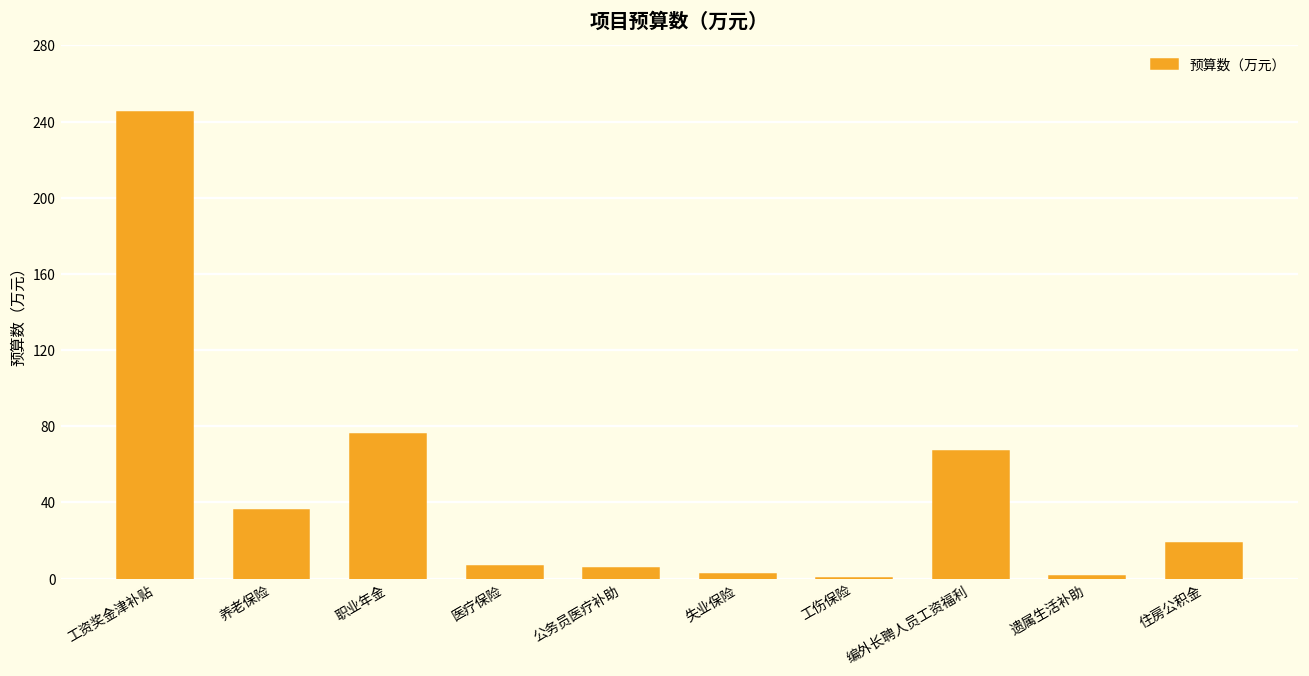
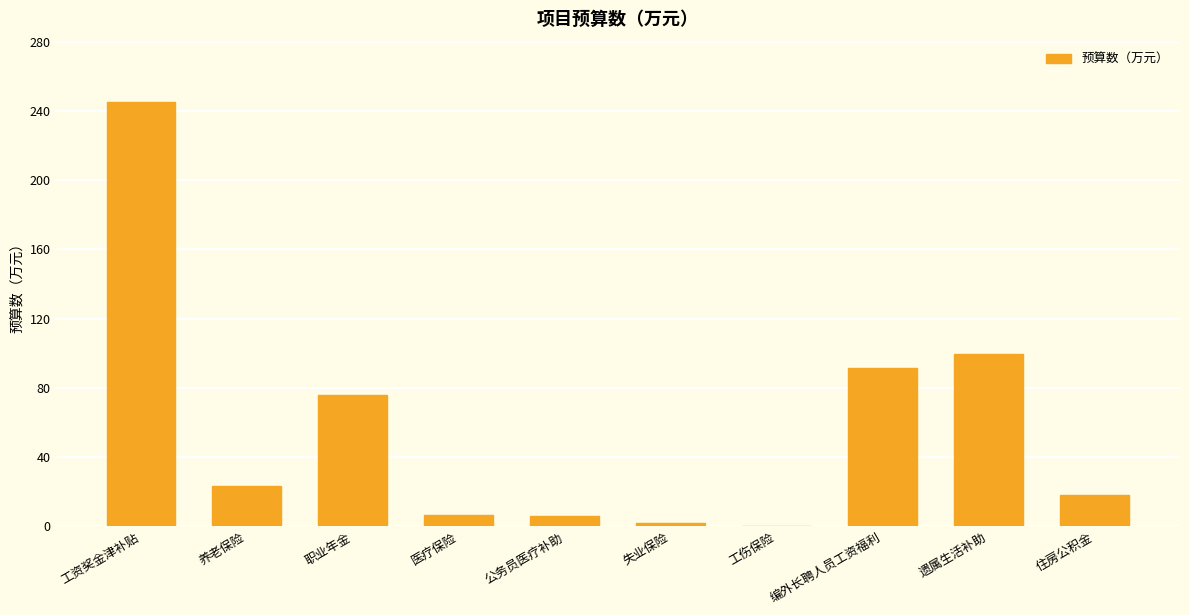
  {
    "工资奖金津补贴": 245,
-   "养老保险": 36,
+   "养老保险": 23,
    "职业年金": 76,
    "医疗保险": 7,
    "公务员医疗补助": 6,
    "失业保险": 2,
-   "编外长聘人员工资福利": 67,
-   "遗属生活补助": 2,
+   "编外长聘人员工资福利": 91,
+   "遗属生活补助": 99,
    "住房公积金": 18
  }
